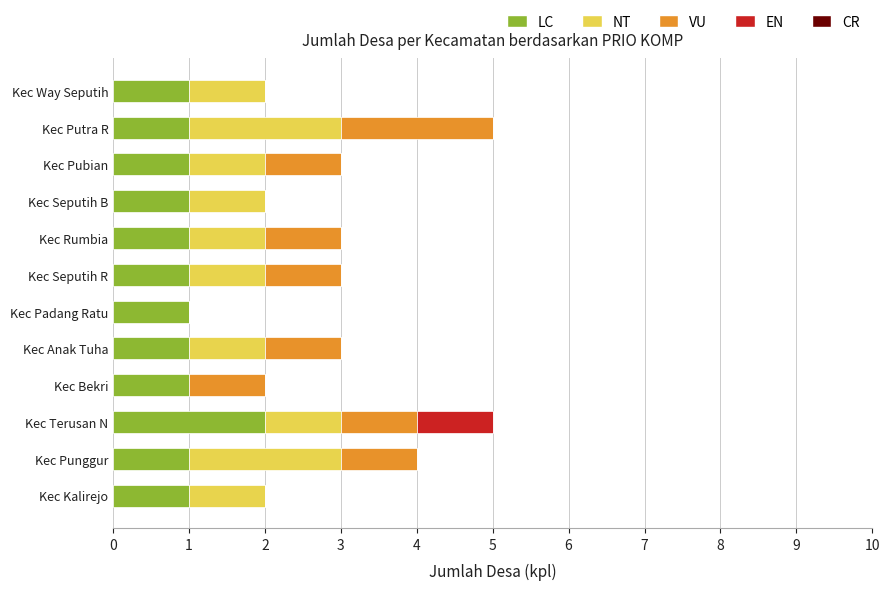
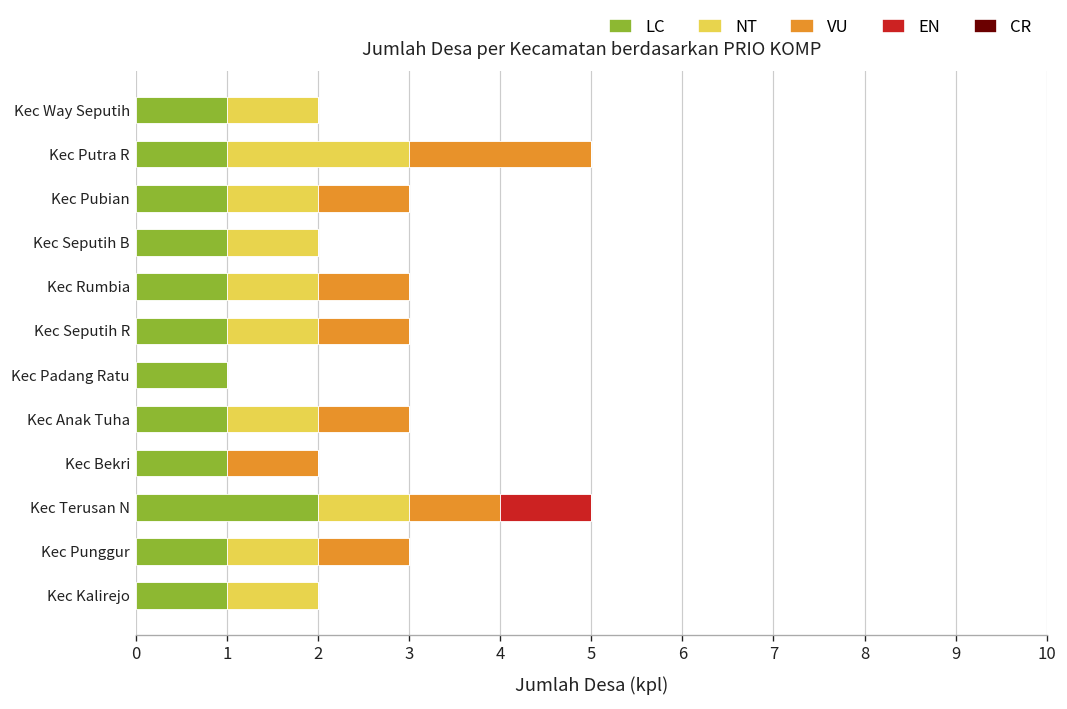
  {
    "LC": {
      "Kec Way Seputih": 1,
      "Kec Putra R": 1,
      "Kec Pubian": 1,
      "Kec Seputih B": 1,
      "Kec Rumbia": 1,
      "Kec Seputih R": 1,
      "Kec Padang Ratu": 1,
      "Kec Anak Tuha": 1,
      "Kec Bekri": 1,
      "Kec Terusan N": 2,
      "Kec Punggur": 1,
      "Kec Kalirejo": 1
    },
    "NT": {
      "Kec Way Seputih": 1,
      "Kec Putra R": 2,
      "Kec Pubian": 1,
      "Kec Seputih B": 1,
      "Kec Rumbia": 1,
      "Kec Seputih R": 1,
      "Kec Padang Ratu": 0,
      "Kec Anak Tuha": 1,
      "Kec Bekri": 0,
      "Kec Terusan N": 1,
-     "Kec Punggur": 2,
+     "Kec Punggur": 1,
      "Kec Kalirejo": 1
    },
    "VU": {
      "Kec Way Seputih": 0,
      "Kec Putra R": 2,
      "Kec Pubian": 1,
      "Kec Seputih B": 0,
      "Kec Rumbia": 1,
      "Kec Seputih R": 1,
      "Kec Padang Ratu": 0,
      "Kec Anak Tuha": 1,
      "Kec Bekri": 1,
      "Kec Terusan N": 1,
      "Kec Punggur": 1,
      "Kec Kalirejo": 0
    },
    "CR": {
      "Kec Way Seputih": 0,
      "Kec Putra R": 0,
      "Kec Pubian": 0,
      "Kec Seputih B": 0,
      "Kec Rumbia": 0,
      "Kec Seputih R": 0,
      "Kec Padang Ratu": 0,
      "Kec Anak Tuha": 0,
      "Kec Bekri": 0,
      "Kec Punggur": 0,
      "Kec Kalirejo": 0
    }
  }
